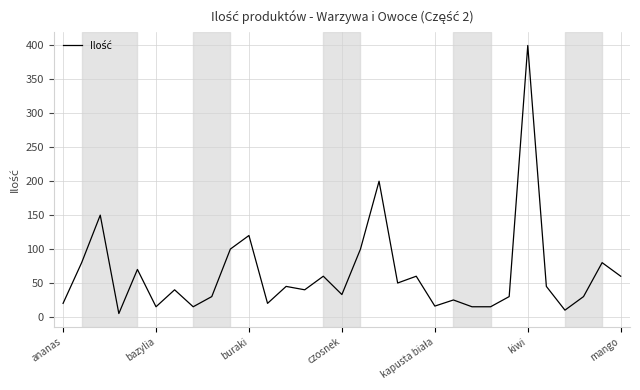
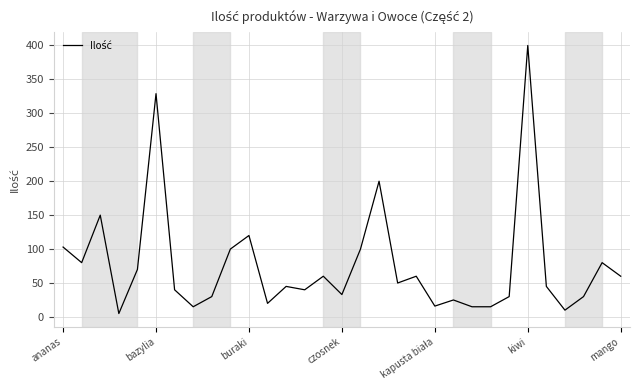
  {
-   "ananas": 20,
-   "bazylia": 20,
+   "ananas": 100,
+   "bazylia": 330,
    "buraki": 120,
    "czosnek": 30,
    "kapusta biała": 20,
    "kiwi": 400,
    "mango": 60
  }
